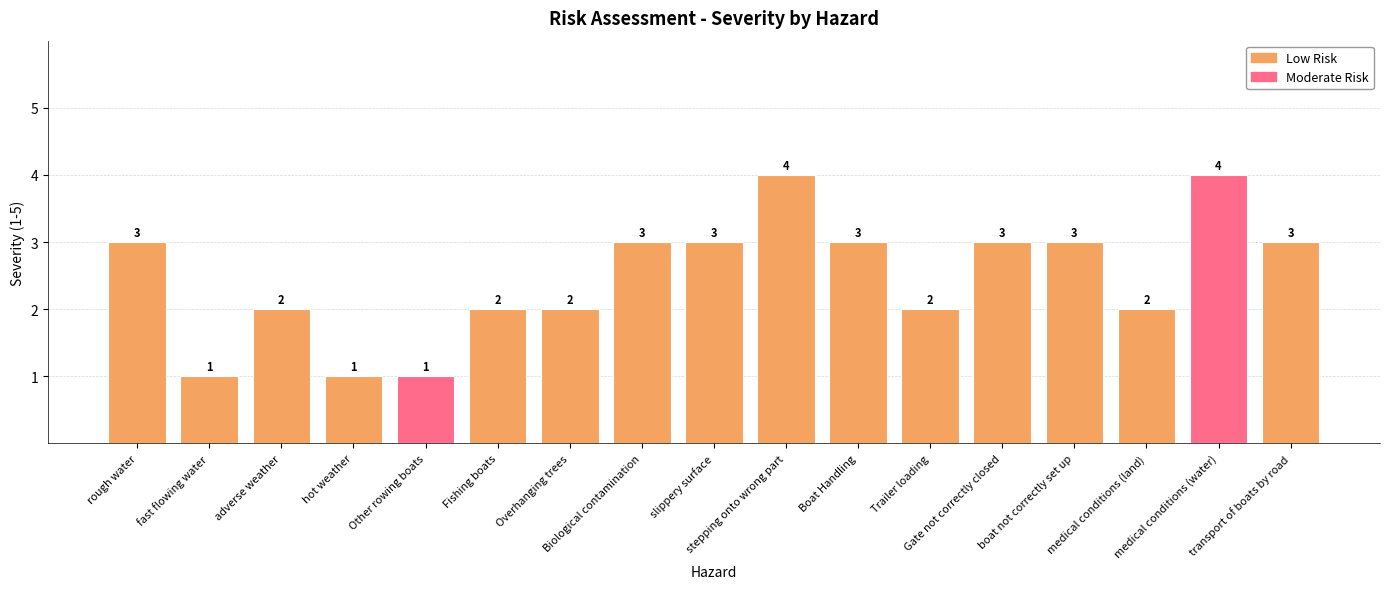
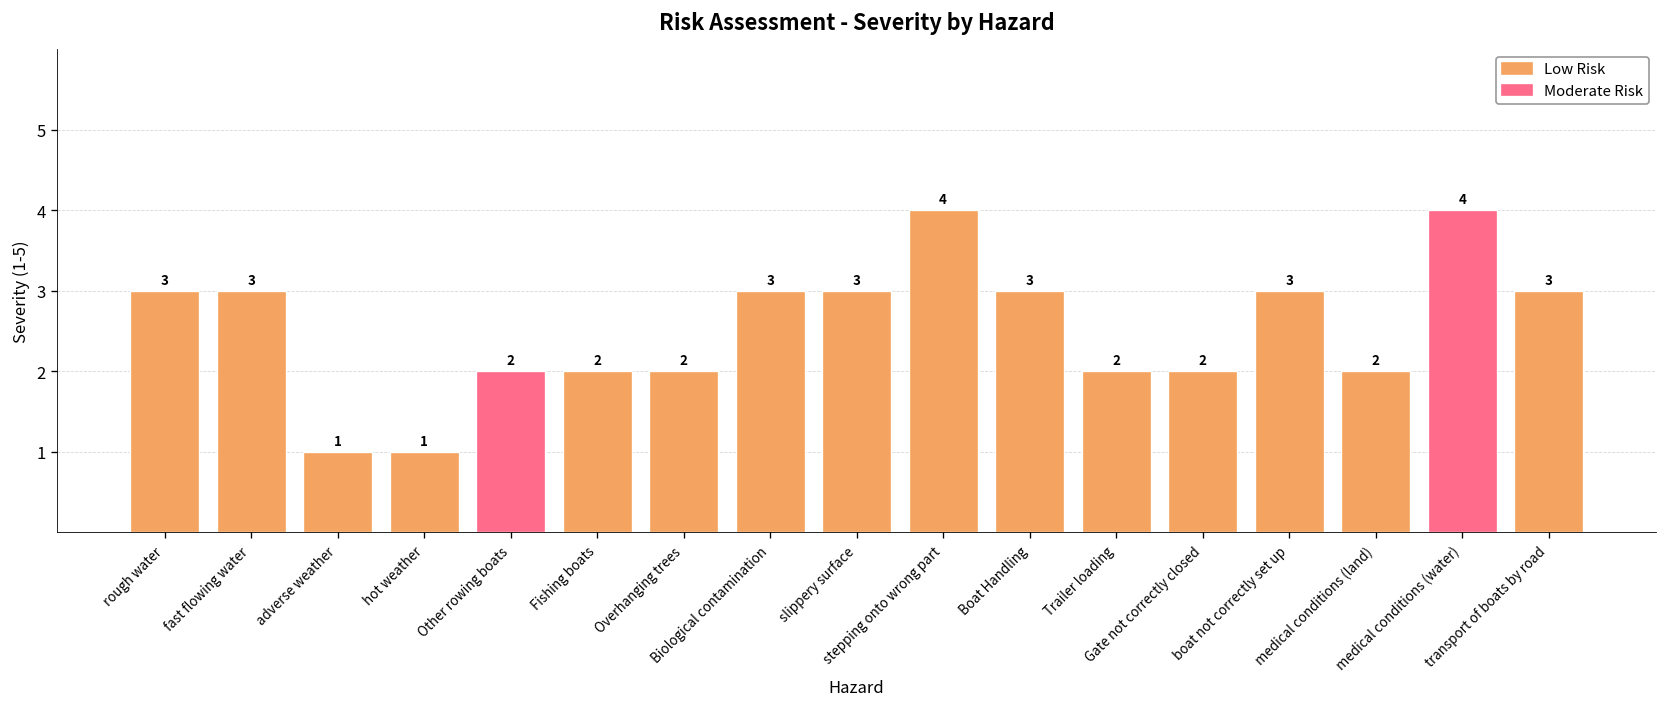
  {
    "rough water": 3,
-   "fast flowing water": 1,
-   "adverse weather": 2,
+   "fast flowing water": 3,
+   "adverse weather": 1,
    "hot weather": 1,
-   "Other rowing boats": 1,
+   "Other rowing boats": 2,
    "Fishing boats": 2,
    "Overhanging trees": 2,
    "Biological contamination": 3,
    "slippery surface": 3,
    "stepping onto wrong part": 4,
    "Boat Handling": 3,
    "Trailer loading": 2,
-   "Gate not correctly closed": 3,
+   "Gate not correctly closed": 2,
    "boat not correctly set up": 3,
    "medical conditions (land)": 2,
    "medical conditions (water)": 4,
    "transport of boats by road": 3
  }
